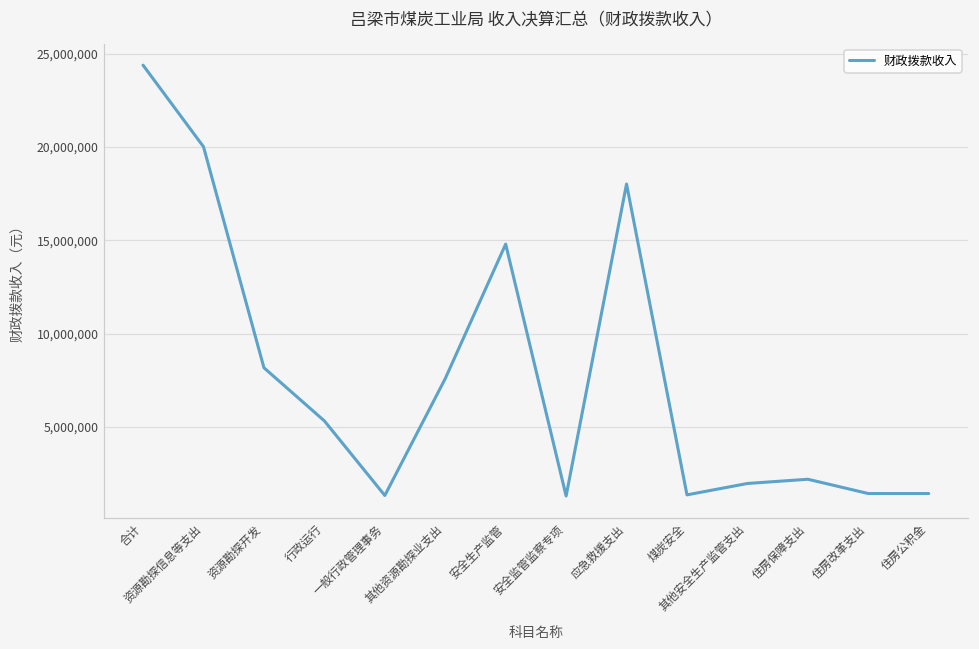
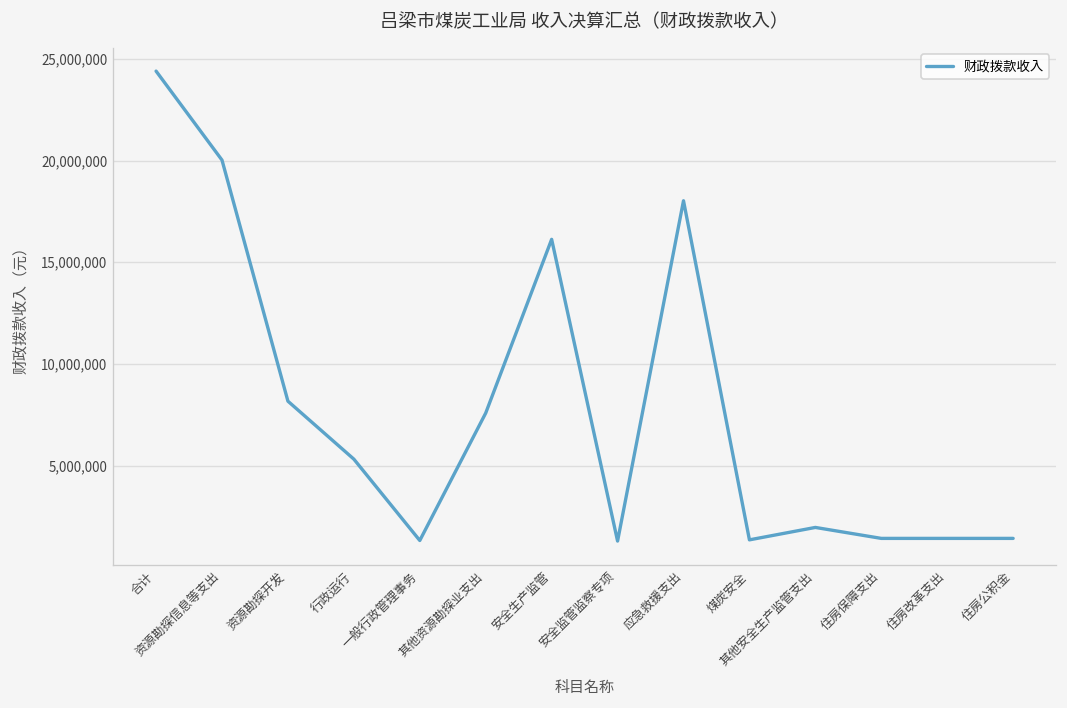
  {
    "合计": "24,400,000",
    "资源勘探信息等支出": "20,000,000",
    "资源勘探开发": "8,200,000",
    "行政运行": "5,300,000",
    "一般行政管理事务": "1,300,000",
    "其他资源勘探业支出": "7,600,000",
-   "安全生产监管": "14,800,000",
+   "安全生产监管": "16,100,000",
    "安全监管监察专项": "1,300,000",
    "应急救援支出": "18,000,000",
    "煤炭安全": "1,400,000",
    "其他安全生产监管支出": "2,000,000",
-   "住房保障支出": "2,200,000",
+   "住房保障支出": "1,400,000",
    "住房改革支出": "1,400,000",
    "住房公积金": "1,400,000"
  }
